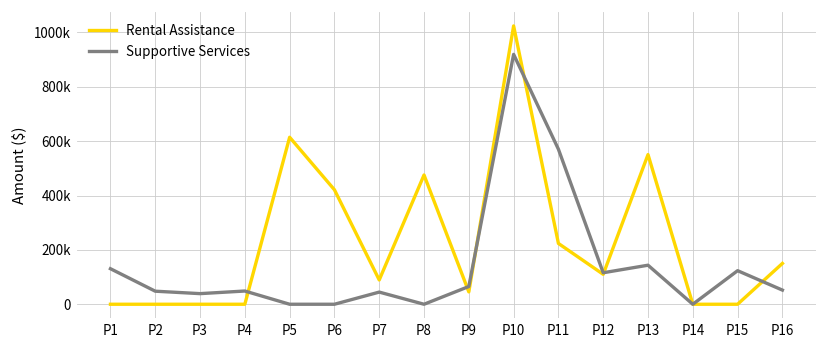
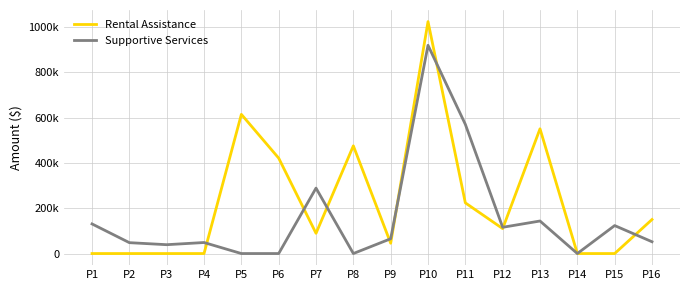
  {
    "Rental Assistance": {
      "P1": 0,
      "P2": 0,
      "P3": 0,
      "P4": 0,
      "P5": 610000,
      "P6": 420000,
      "P7": 90000,
      "P8": 480000,
      "P9": 50000,
      "P10": 1020000,
      "P11": 220000,
      "P13": 550000,
      "P15": 0,
      "P16": 150000
    },
    "Supportive Services": {
      "P1": 130000,
      "P2": 50000,
      "P3": 40000,
      "P4": 50000,
      "P5": 0,
      "P6": 0,
-     "P7": 40000,
+     "P7": 290000,
      "P8": 0,
      "P9": 70000,
      "P10": 920000,
      "P11": 570000,
      "P13": 140000,
      "P15": 120000,
      "P16": 50000
    }
  }
